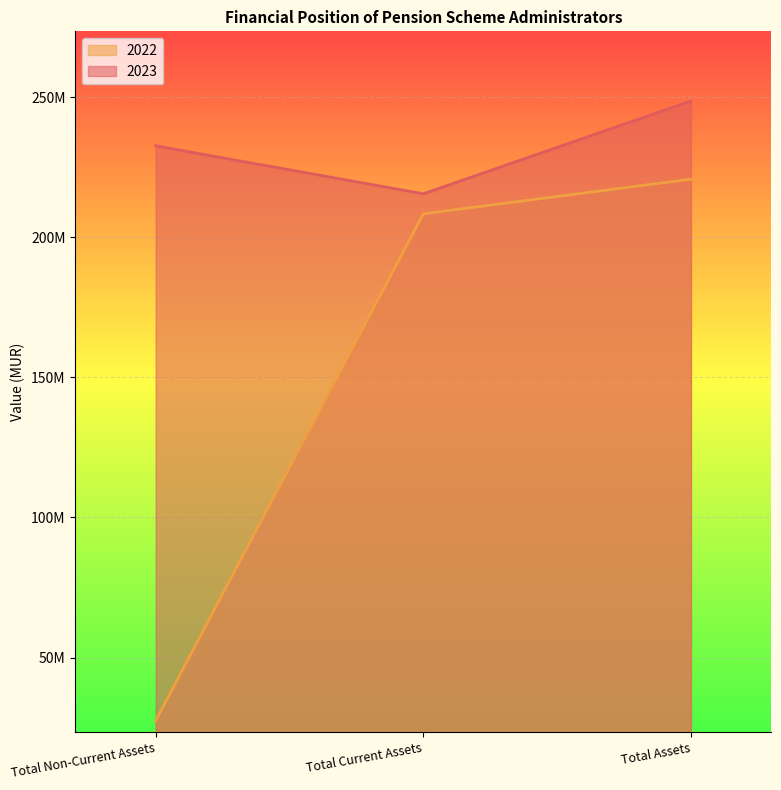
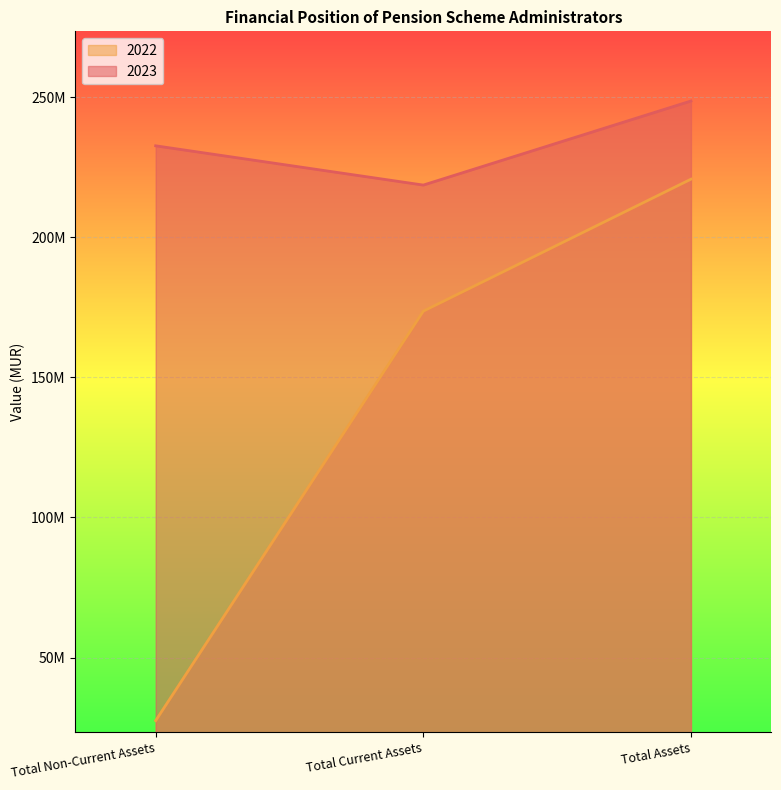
  {
    "2022": {
      "Total Non-Current Assets": 27000000,
-     "Total Current Assets": 208000000,
+     "Total Current Assets": 174000000,
      "Total Assets": 221000000
    },
    "2023": {
      "Total Non-Current Assets": 233000000,
-     "Total Current Assets": 216000000,
+     "Total Current Assets": 219000000,
      "Total Assets": 249000000
    }
  }
